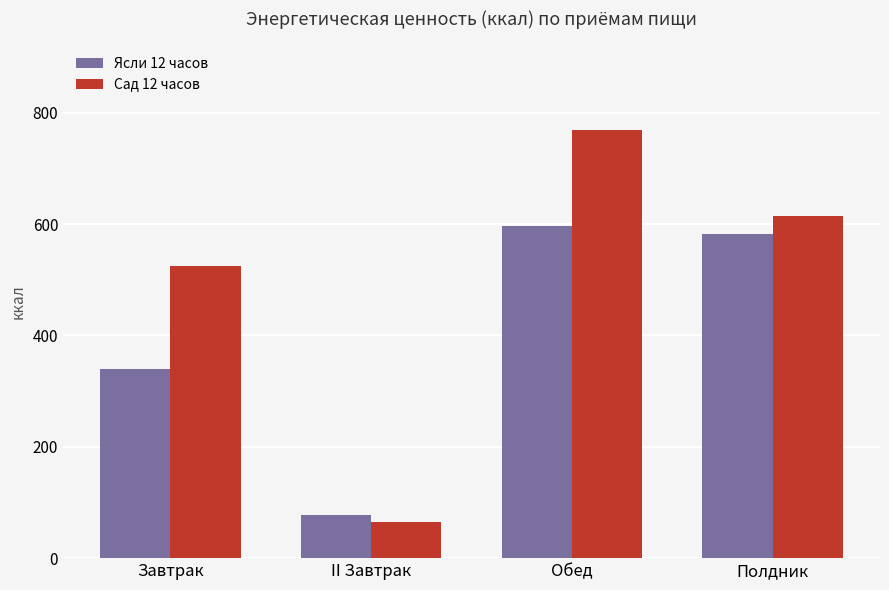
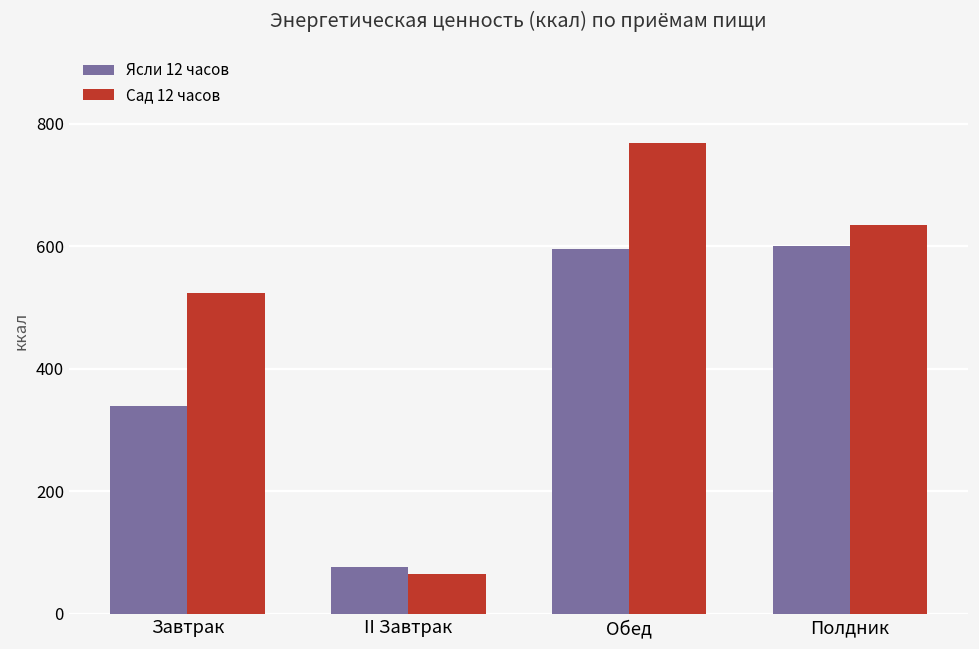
  {
    "Ясли 12 часов": {
      "Завтрак": 340,
      "II Завтрак": 80,
      "Обед": 600,
-     "Полдник": 580
+     "Полдник": 600
    },
    "Сад 12 часов": {
      "Завтрак": 520,
      "II Завтрак": 70,
      "Обед": 770,
-     "Полдник": 620
+     "Полдник": 630
    }
  }
